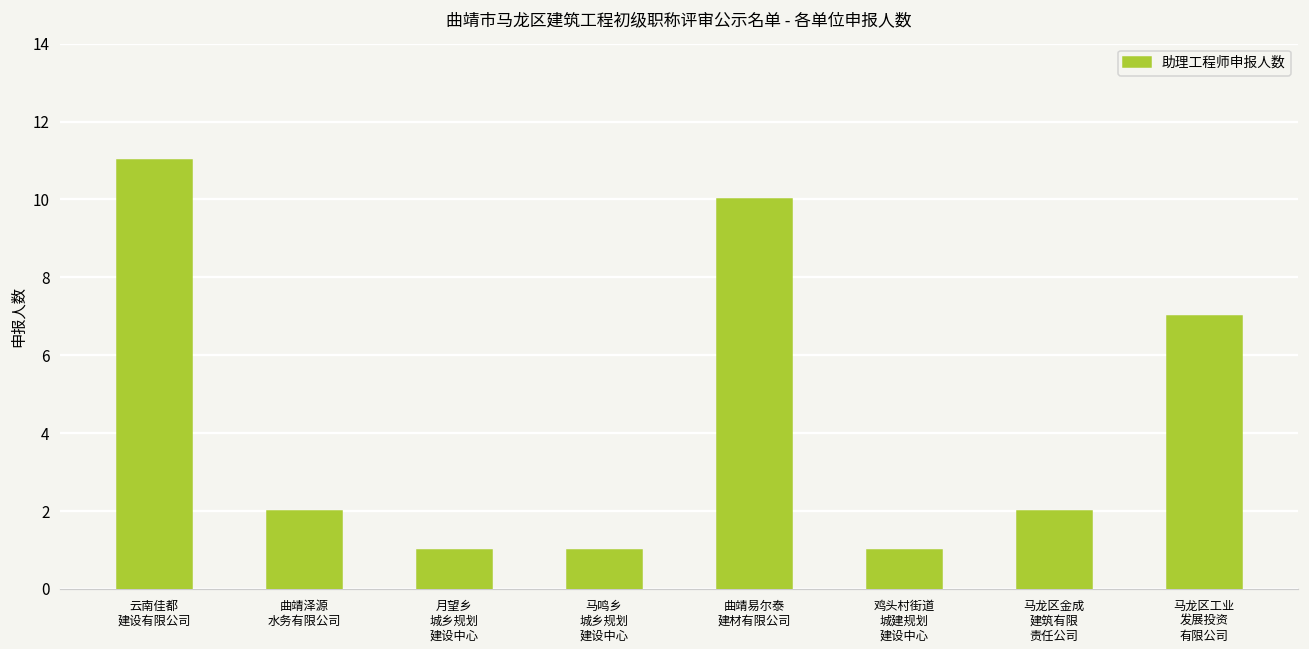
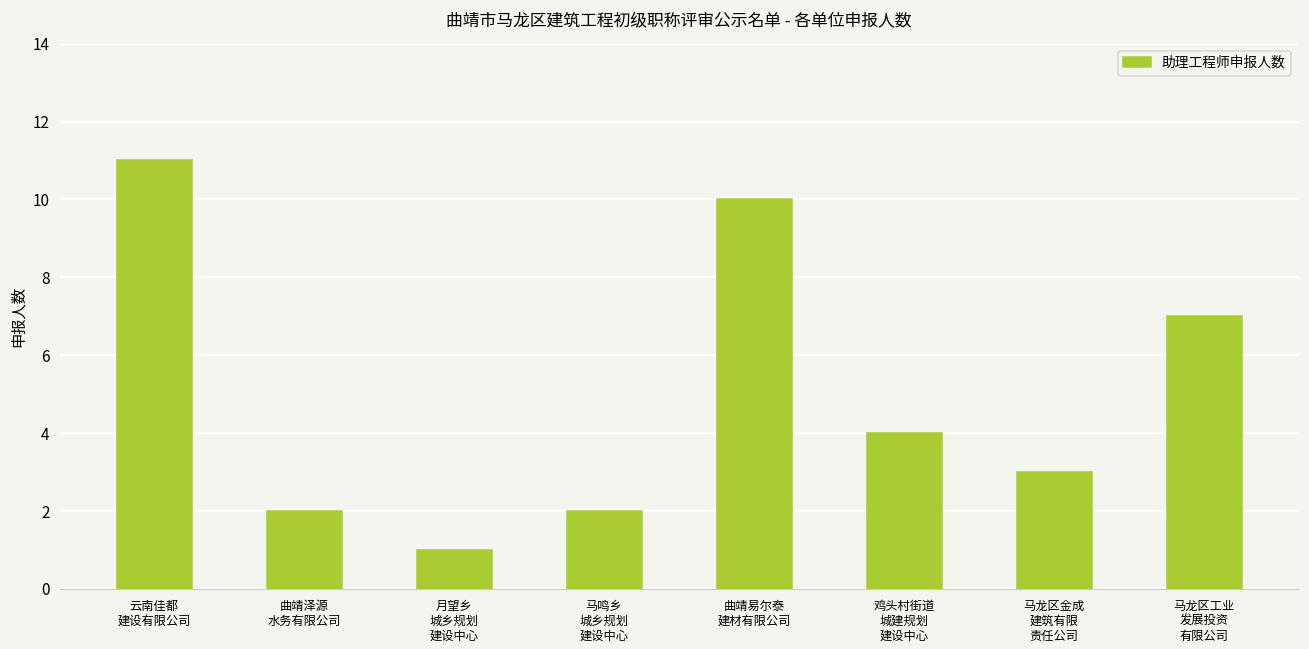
  {
    "云南佳都 建设有限公司": 11,
    "曲靖泽源 水务有限公司": 2,
    "月望乡 城乡规划 建设中心": 1,
-   "马鸣乡 城乡规划 建设中心": 1,
+   "马鸣乡 城乡规划 建设中心": 2,
    "曲靖易尔泰 建材有限公司": 10,
-   "鸡头村街道 城建规划 建设中心": 1,
-   "马龙区金成 建筑有限 责任公司": 2,
+   "鸡头村街道 城建规划 建设中心": 4,
+   "马龙区金成 建筑有限 责任公司": 3,
    "马龙区工业 发展投资 有限公司": 7
  }
